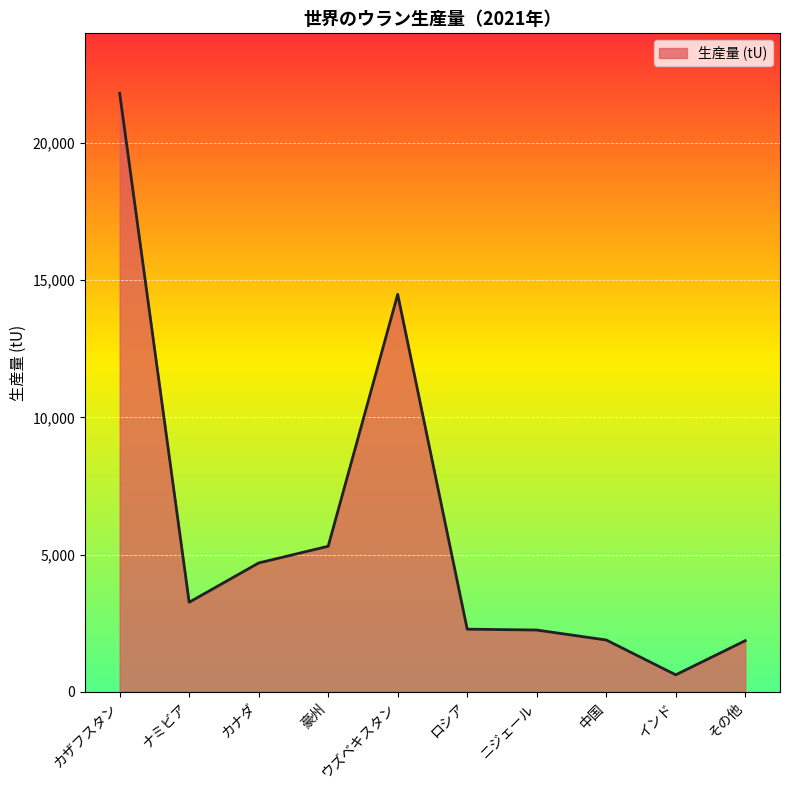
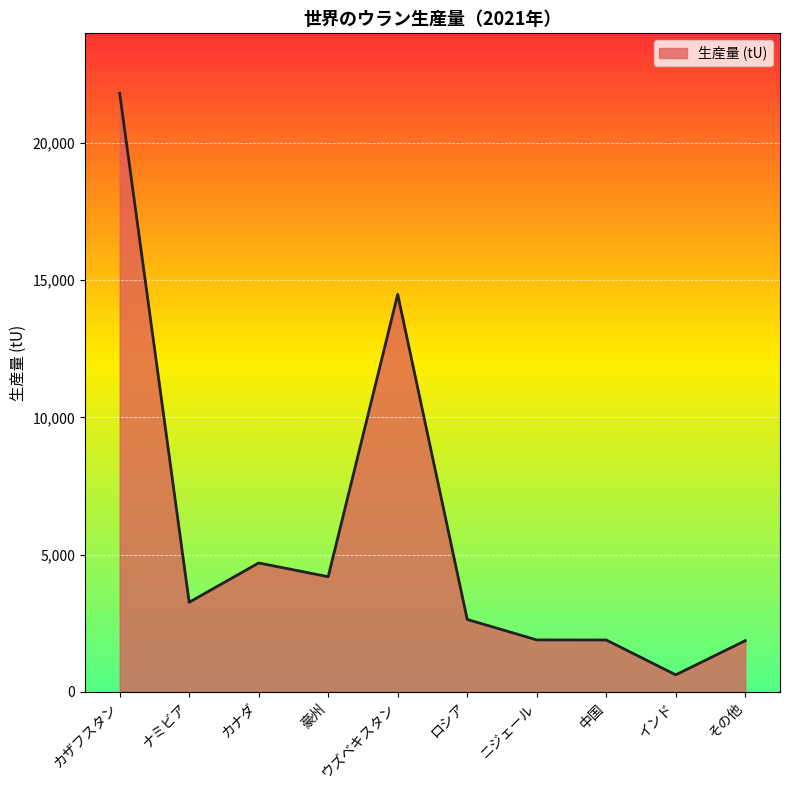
  {
    "カザフスタン": "21,800",
    "ナミビア": "3,300",
    "カナダ": "4,700",
-   "豪州": "5,300",
+   "豪州": "4,200",
    "ウズベキスタン": "14,500",
-   "ロシア": "2,300",
-   "ニジェール": "2,200",
+   "ロシア": "2,600",
+   "ニジェール": "1,900",
    "中国": "1,900",
    "インド": "600",
    "その他": "1,900"
  }
